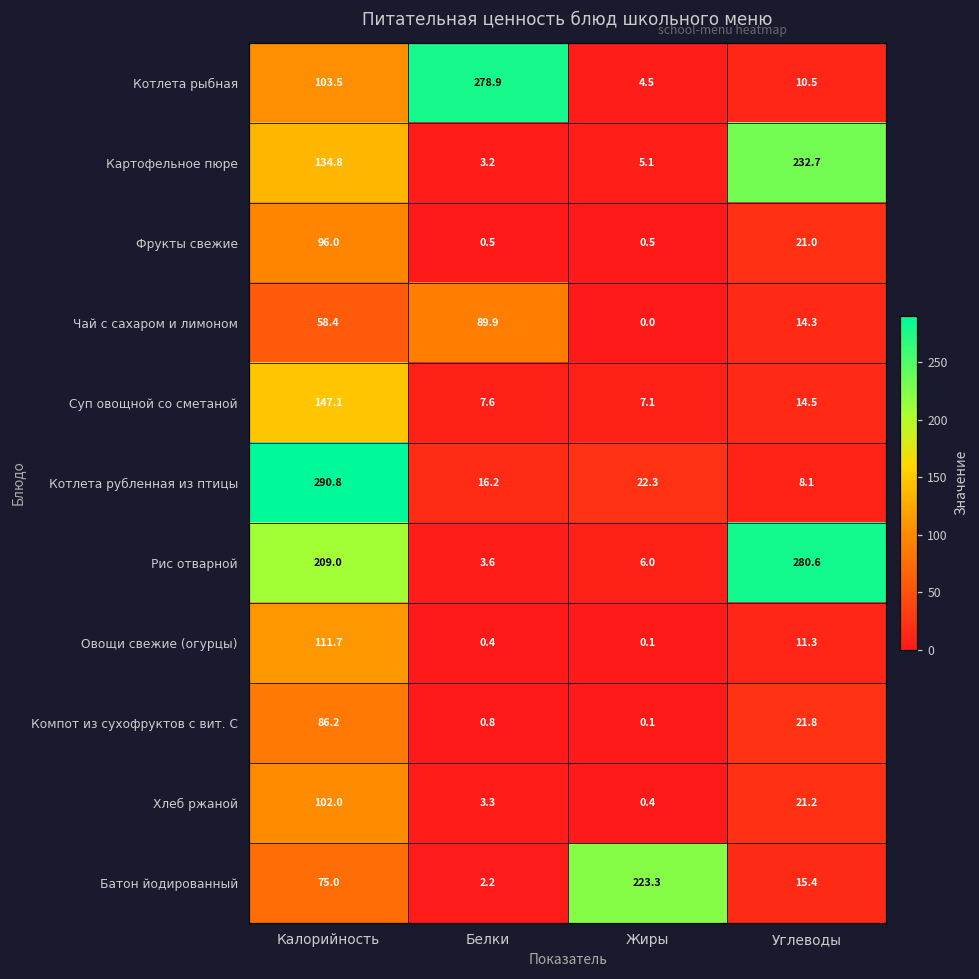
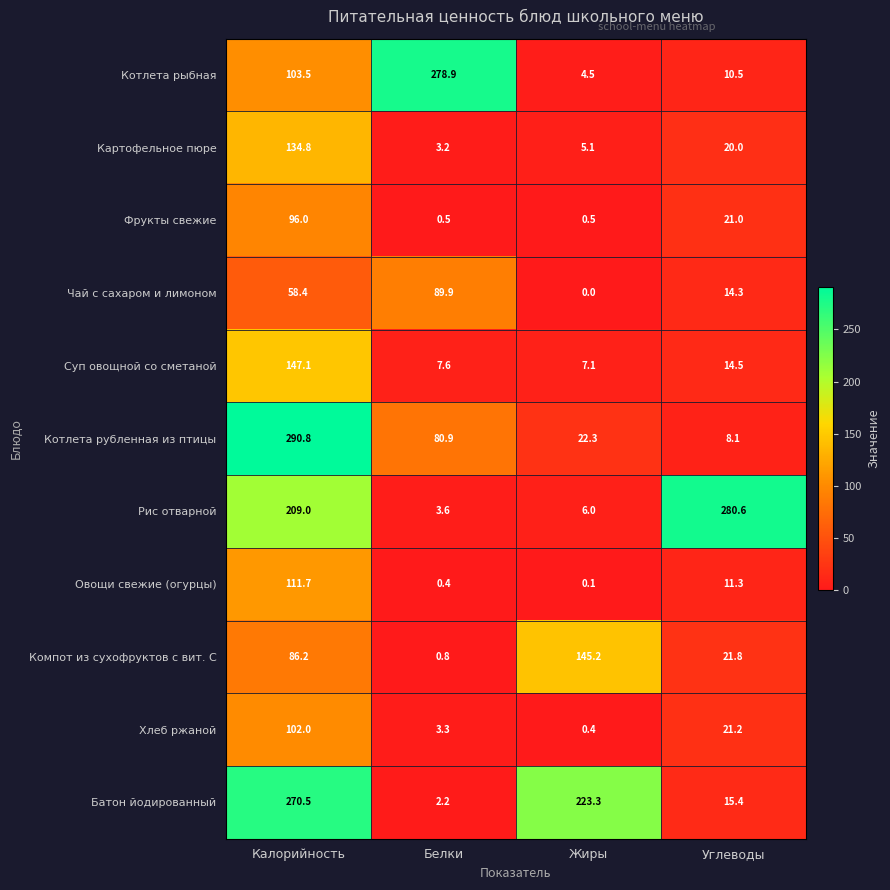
  {
    "Котлета рыбная": {
      "Калорийность": 103.5,
      "Белки": 278.9,
      "Жиры": 4.5,
      "Углеводы": 10.5
    },
    "Картофельное пюре": {
      "Калорийность": 134.8,
      "Белки": 3.2,
      "Жиры": 5.1,
-     "Углеводы": 232.7
+     "Углеводы": 20.0
    },
    "Фрукты свежие": {
      "Калорийность": 96.0,
      "Белки": 0.5,
      "Жиры": 0.5,
      "Углеводы": 21.0
    },
    "Чай с сахаром и лимоном": {
      "Калорийность": 58.4,
      "Белки": 89.9,
      "Жиры": 0.0,
      "Углеводы": 14.3
    },
    "Суп овощной со сметаной": {
      "Калорийность": 147.1,
      "Белки": 7.6,
      "Жиры": 7.1,
      "Углеводы": 14.5
    },
    "Котлета рубленная из птицы": {
      "Калорийность": 290.8,
-     "Белки": 16.2,
+     "Белки": 80.9,
      "Жиры": 22.3,
      "Углеводы": 8.1
    },
    "Рис отварной": {
      "Калорийность": 209.0,
      "Белки": 3.6,
      "Жиры": 6.0,
      "Углеводы": 280.6
    },
    "Овощи свежие (огурцы)": {
      "Калорийность": 111.7,
      "Белки": 0.4,
      "Жиры": 0.1,
      "Углеводы": 11.3
    },
    "Компот из сухофруктов с вит. С": {
      "Калорийность": 86.2,
      "Белки": 0.8,
-     "Жиры": 0.1,
+     "Жиры": 145.2,
      "Углеводы": 21.8
    },
    "Хлеб ржаной": {
      "Калорийность": 102.0,
      "Белки": 3.3,
      "Жиры": 0.4,
      "Углеводы": 21.2
    },
    "Батон йодированный": {
-     "Калорийность": 75.0,
+     "Калорийность": 270.5,
      "Белки": 2.2,
      "Жиры": 223.3,
      "Углеводы": 15.4
    }
  }
